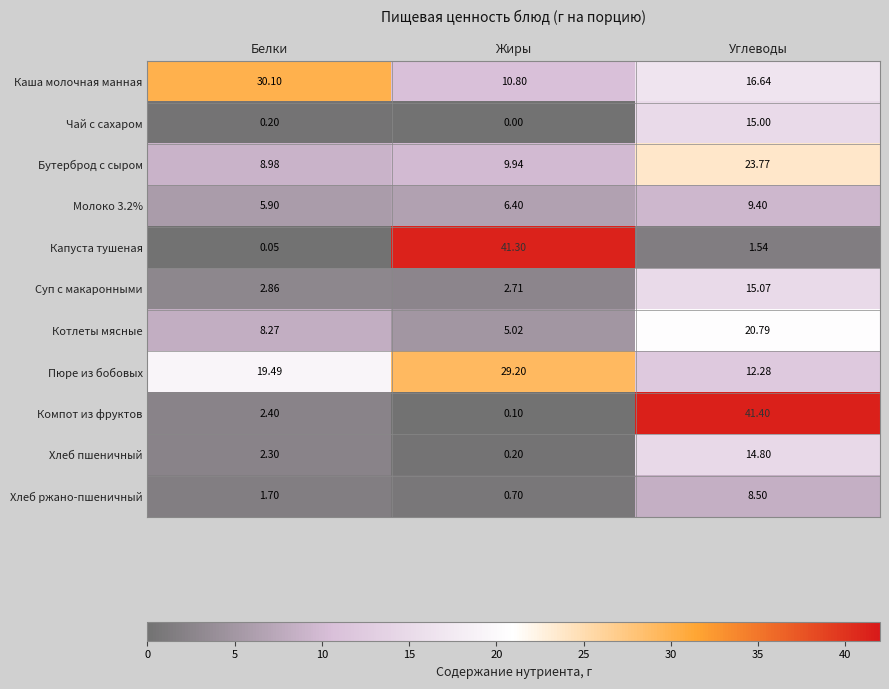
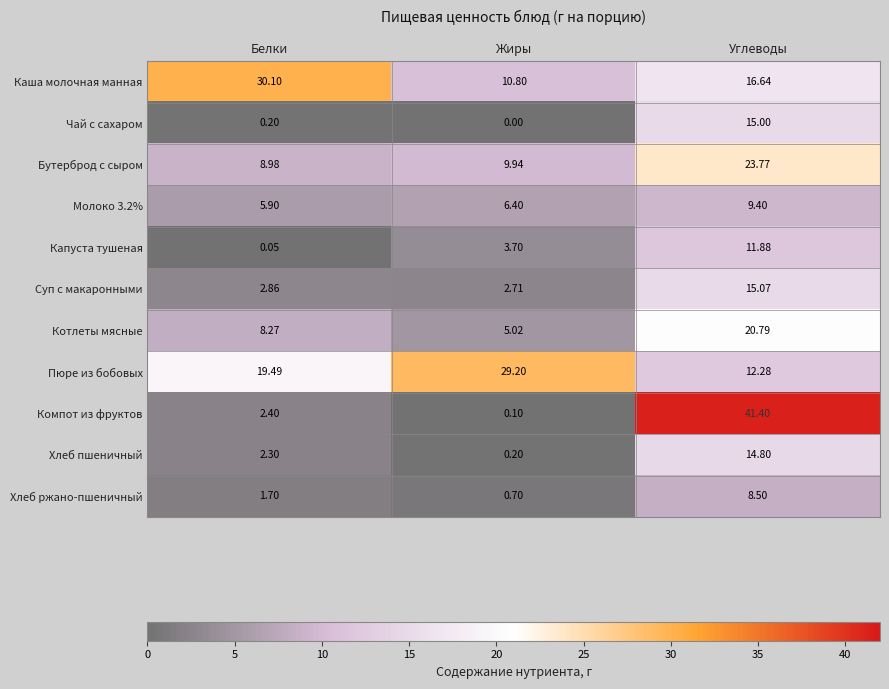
  {
    "Каша молочная манная": {
      "Белки": 30.10,
      "Жиры": 10.80,
      "Углеводы": 16.64
    },
    "Чай с сахаром": {
      "Белки": 0.20,
      "Жиры": 0.00,
      "Углеводы": 15.00
    },
    "Бутерброд с сыром": {
      "Белки": 8.98,
      "Жиры": 9.94,
      "Углеводы": 23.77
    },
    "Молоко 3.2%": {
      "Белки": 5.90,
      "Жиры": 6.40,
      "Углеводы": 9.40
    },
    "Капуста тушеная": {
      "Белки": 0.05,
-     "Жиры": 41.30,
-     "Углеводы": 1.54
+     "Жиры": 3.70,
+     "Углеводы": 11.88
    },
    "Суп с макаронными": {
      "Белки": 2.86,
      "Жиры": 2.71,
      "Углеводы": 15.07
    },
    "Котлеты мясные": {
      "Белки": 8.27,
      "Жиры": 5.02,
      "Углеводы": 20.79
    },
    "Пюре из бобовых": {
      "Белки": 19.49,
      "Жиры": 29.20,
      "Углеводы": 12.28
    },
    "Компот из фруктов": {
      "Белки": 2.40,
      "Жиры": 0.10,
      "Углеводы": 41.40
    },
    "Хлеб пшеничный": {
      "Белки": 2.30,
      "Жиры": 0.20,
      "Углеводы": 14.80
    },
    "Хлеб ржано-пшеничный": {
      "Белки": 1.70,
      "Жиры": 0.70,
      "Углеводы": 8.50
    }
  }
